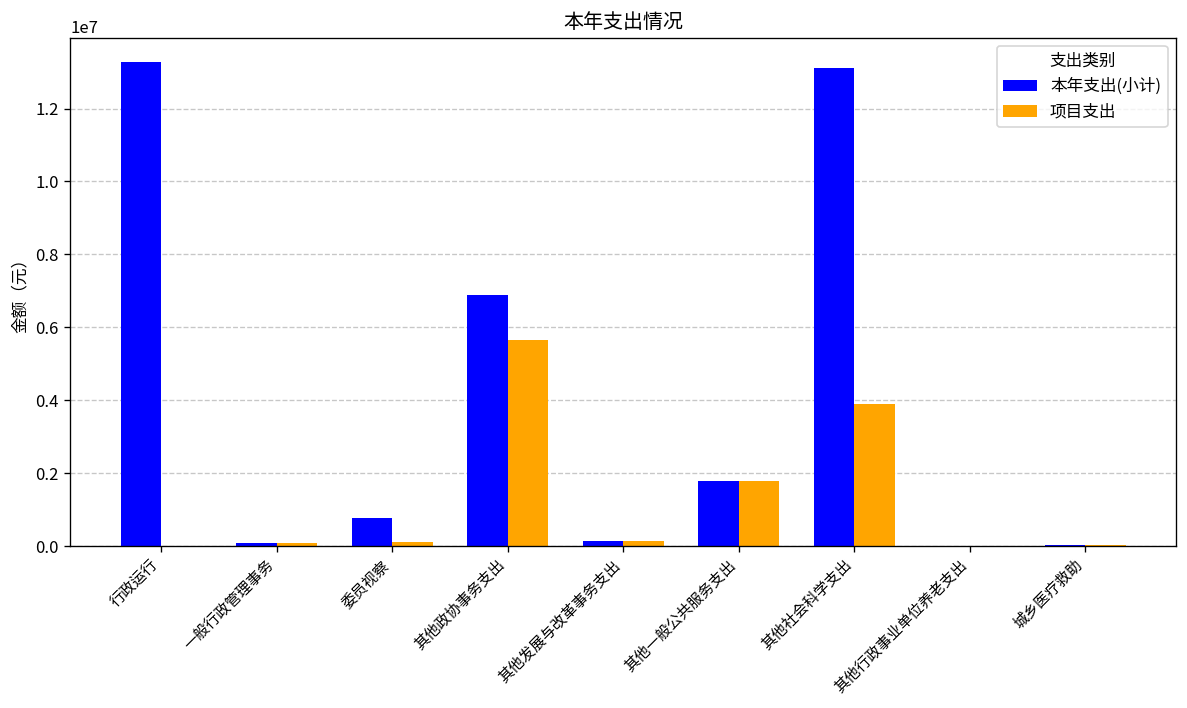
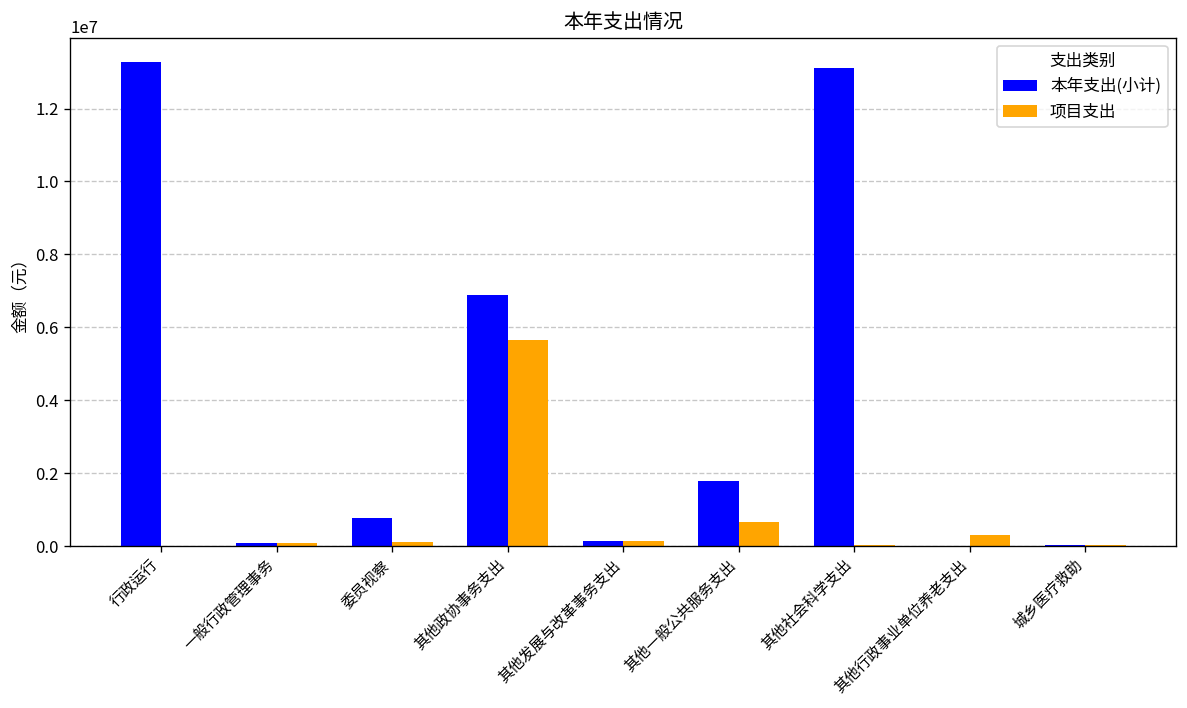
  {
    "本年支出(小计)": {
      "行政运行": 13300000,
      "委员视察": 800000,
      "其他政协事务支出": 6900000,
      "其他发展与改革事务支出": 200000,
      "其他一般公共服务支出": 1800000,
      "其他社会科学支出": 13100000
    },
    "项目支出": {
      "行政运行": 0,
      "委员视察": 100000,
      "其他政协事务支出": 5600000,
      "其他发展与改革事务支出": 200000,
-     "其他一般公共服务支出": 1800000,
-     "其他社会科学支出": 3900000,
-     "其他行政事业单位养老支出": 0
+     "其他一般公共服务支出": 700000,
+     "其他社会科学支出": 0,
+     "其他行政事业单位养老支出": 300000
    }
  }
